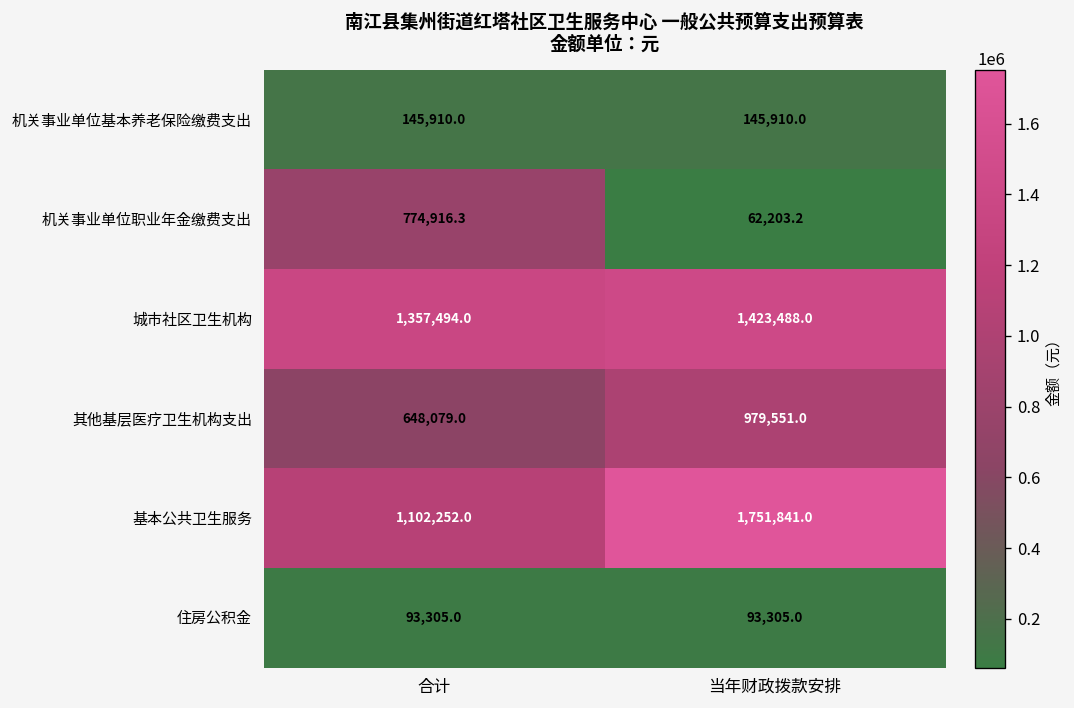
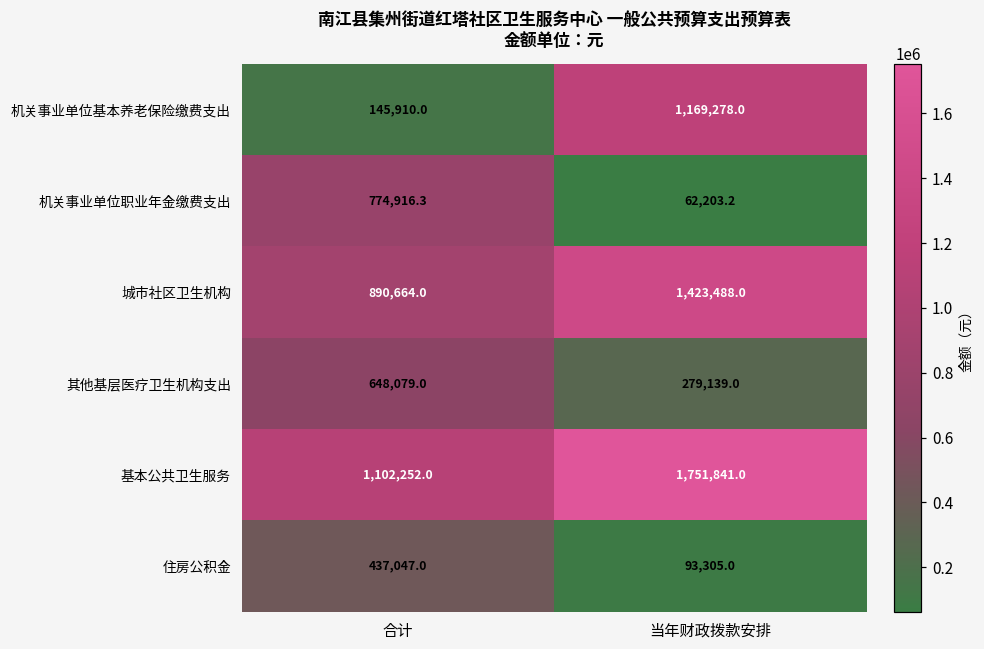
  {
    "机关事业单位基本养老保险缴费支出": {
      "合计": "145,910.0",
-     "当年财政拨款安排": "145,910.0"
+     "当年财政拨款安排": "1,169,278.0"
    },
    "机关事业单位职业年金缴费支出": {
      "合计": "774,916.3",
      "当年财政拨款安排": "62,203.2"
    },
    "城市社区卫生机构": {
-     "合计": "1,357,494.0",
+     "合计": "890,664.0",
      "当年财政拨款安排": "1,423,488.0"
    },
    "其他基层医疗卫生机构支出": {
      "合计": "648,079.0",
-     "当年财政拨款安排": "979,551.0"
+     "当年财政拨款安排": "279,139.0"
    },
    "基本公共卫生服务": {
      "合计": "1,102,252.0",
      "当年财政拨款安排": "1,751,841.0"
    },
    "住房公积金": {
-     "合计": "93,305.0",
+     "合计": "437,047.0",
      "当年财政拨款安排": "93,305.0"
    }
  }
